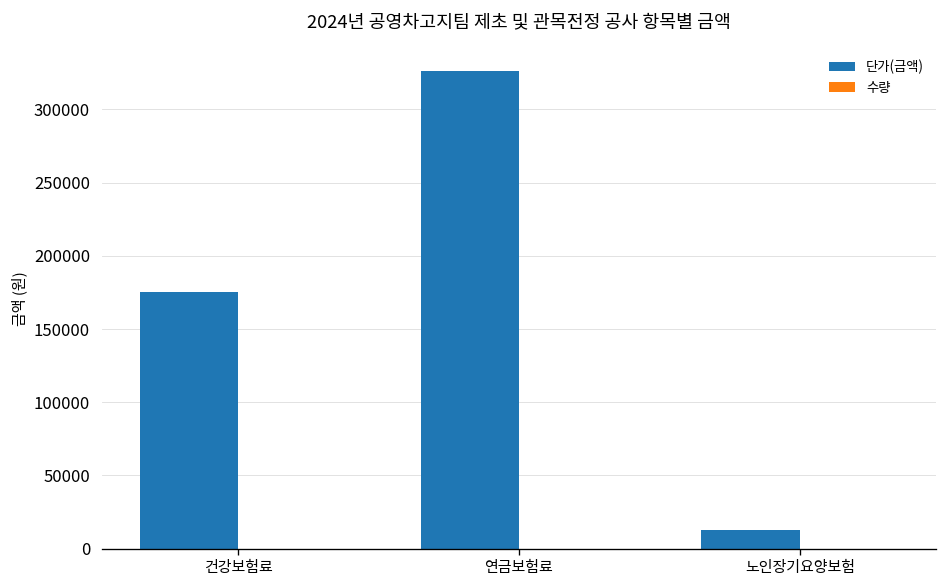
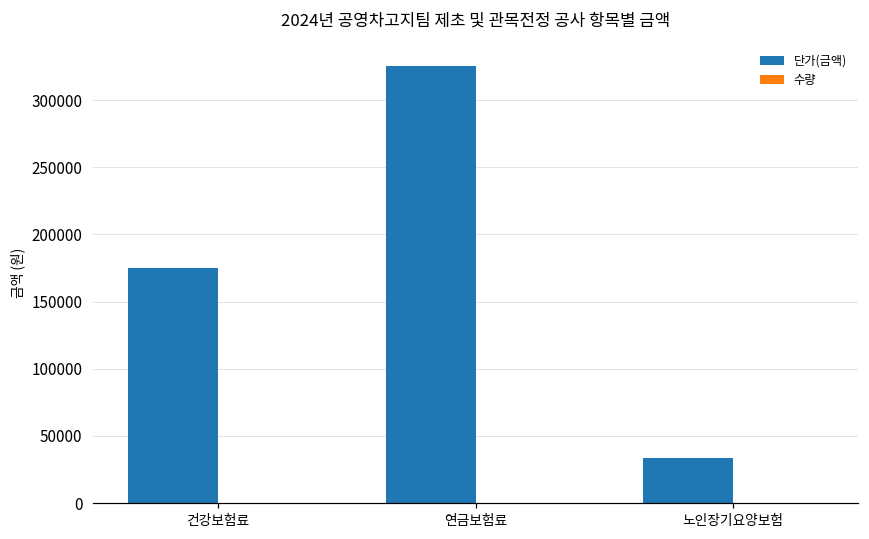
  {
    "단가(금액)": {
      "건강보험료": 175000,
      "연금보험료": 326000,
-     "노인장기요양보험": 13000
+     "노인장기요양보험": 33000
    }
  }
